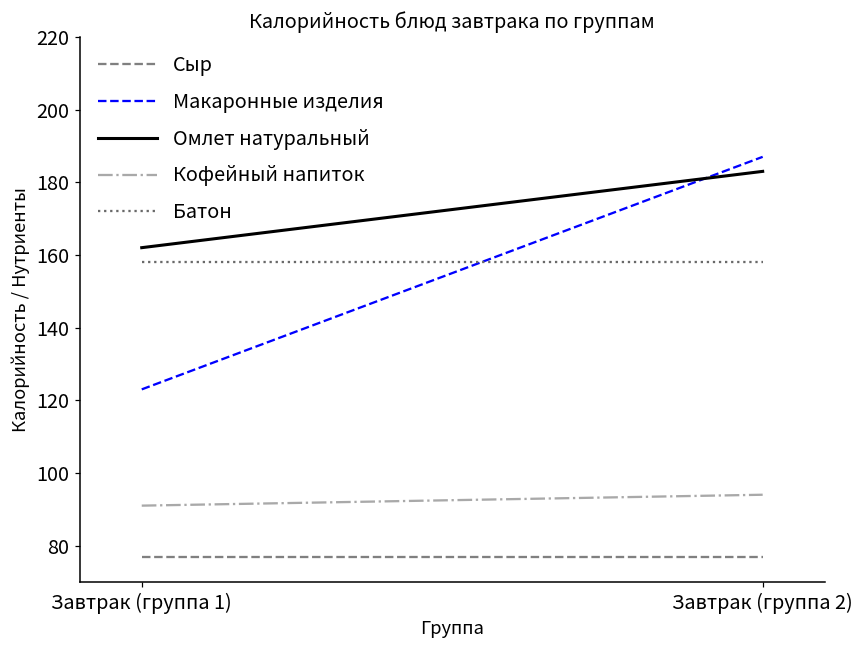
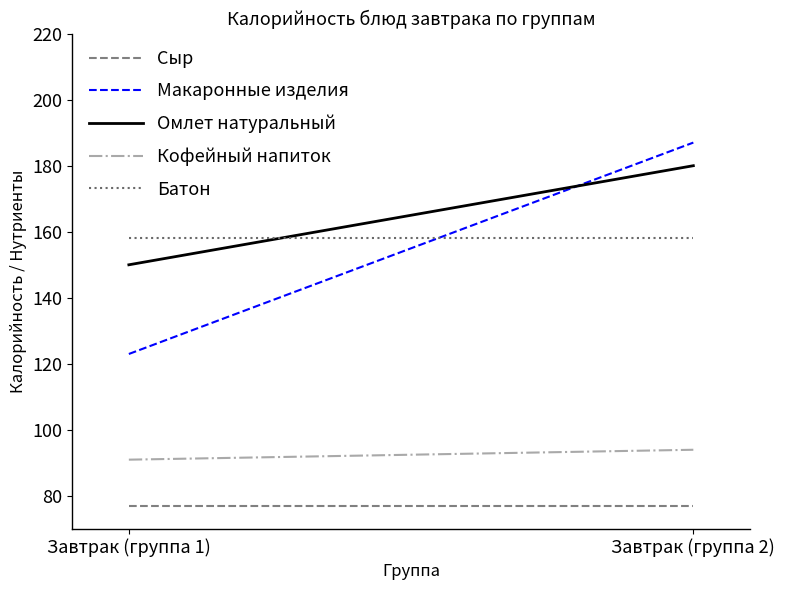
  {
    "Макаронные изделия": {
      "Завтрак (группа 1)": 123,
      "Завтрак (группа 2)": 187
    },
    "Омлет натуральный": {
-     "Завтрак (группа 1)": 162,
-     "Завтрак (группа 2)": 183
+     "Завтрак (группа 1)": 150,
+     "Завтрак (группа 2)": 180
    },
    "Кофейный напиток": {
      "Завтрак (группа 1)": 91,
      "Завтрак (группа 2)": 94
    }
  }
